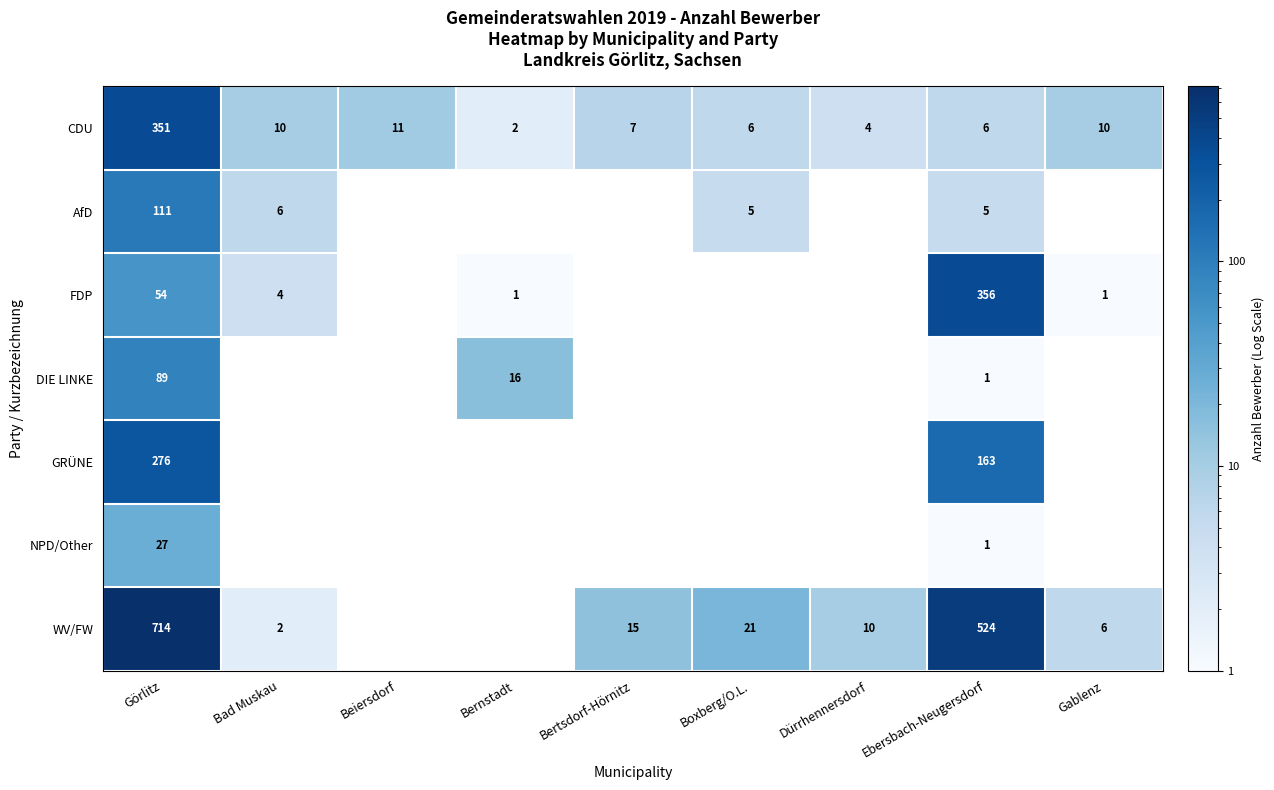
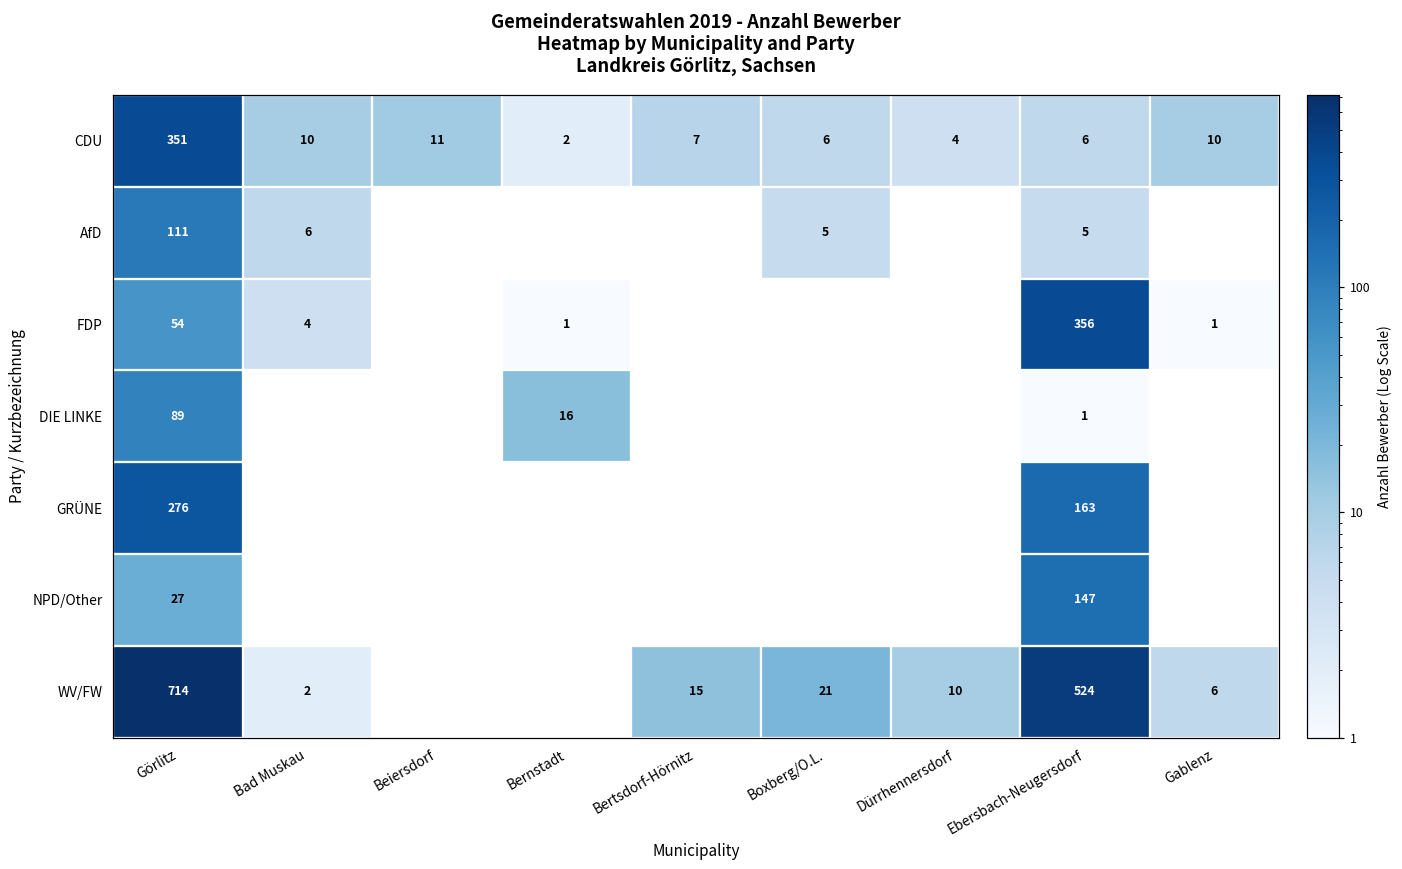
  {
    "CDU": {
      "Görlitz": 351,
      "Bad Muskau": 10,
      "Beiersdorf": 11,
      "Bernstadt": 2,
      "Bertsdorf-Hörnitz": 7,
      "Boxberg/O.L.": 6,
      "Dürrhennersdorf": 4,
      "Ebersbach-Neugersdorf": 6,
      "Gablenz": 10
    },
    "AfD": {
      "Görlitz": 111,
      "Bad Muskau": 6,
      "Boxberg/O.L.": 5,
      "Ebersbach-Neugersdorf": 5
    },
    "FDP": {
      "Görlitz": 54,
      "Bad Muskau": 4,
      "Bernstadt": 1,
      "Ebersbach-Neugersdorf": 356,
      "Gablenz": 1
    },
    "DIE LINKE": {
      "Görlitz": 89,
      "Bernstadt": 16,
      "Ebersbach-Neugersdorf": 1
    },
    "GRÜNE": {
      "Görlitz": 276,
      "Ebersbach-Neugersdorf": 163
    },
    "NPD/Other": {
      "Görlitz": 27,
-     "Ebersbach-Neugersdorf": 1
+     "Ebersbach-Neugersdorf": 147
    },
    "WV/FW": {
      "Görlitz": 714,
      "Bad Muskau": 2,
      "Bertsdorf-Hörnitz": 15,
      "Boxberg/O.L.": 21,
      "Dürrhennersdorf": 10,
      "Ebersbach-Neugersdorf": 524,
      "Gablenz": 6
    }
  }
